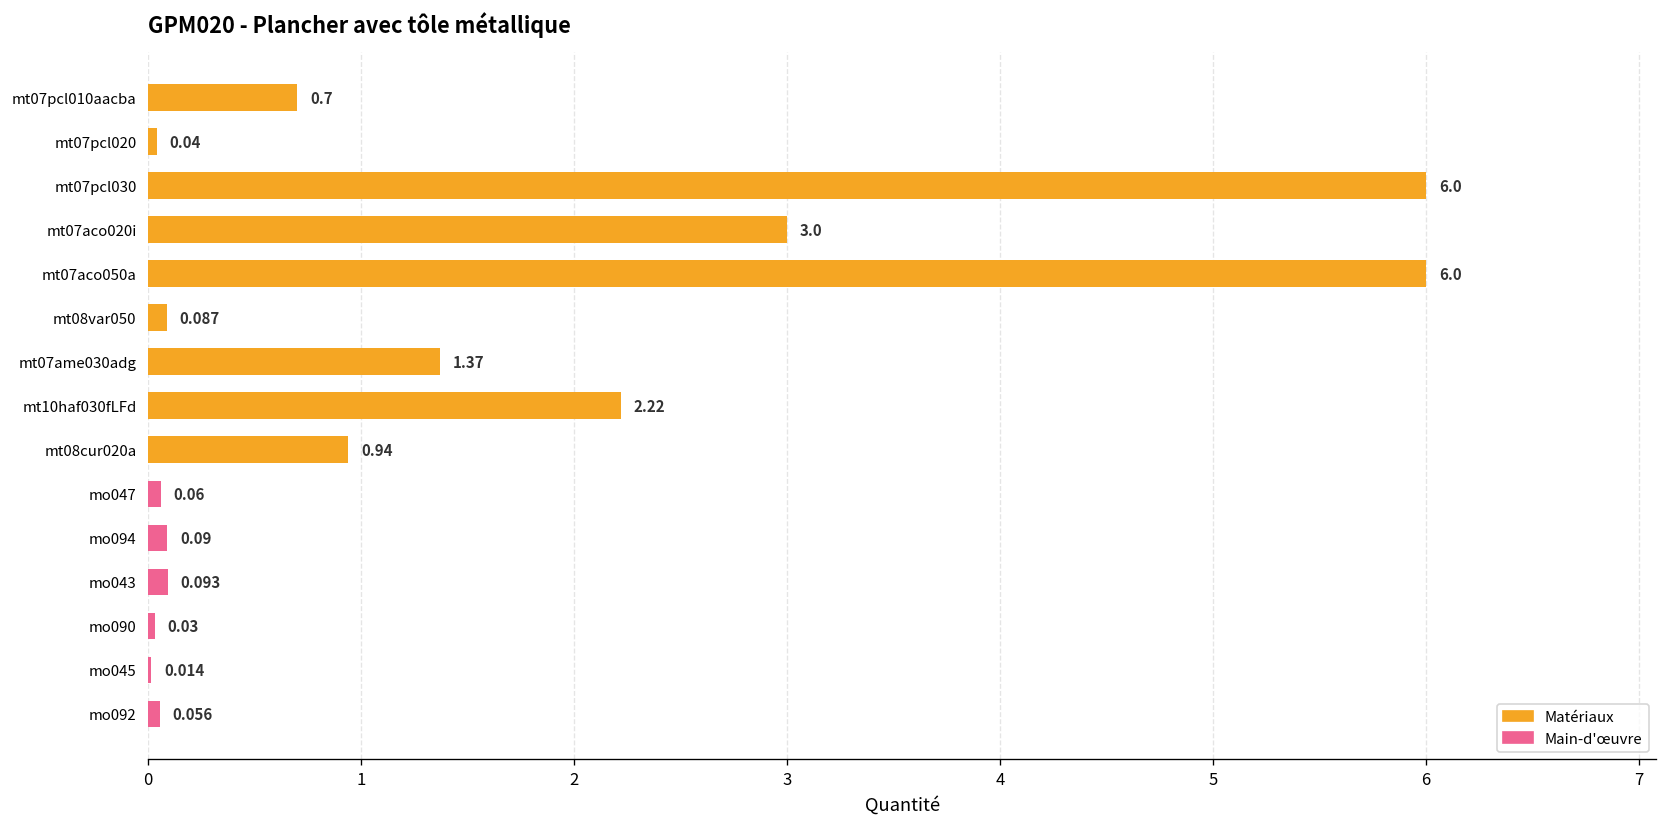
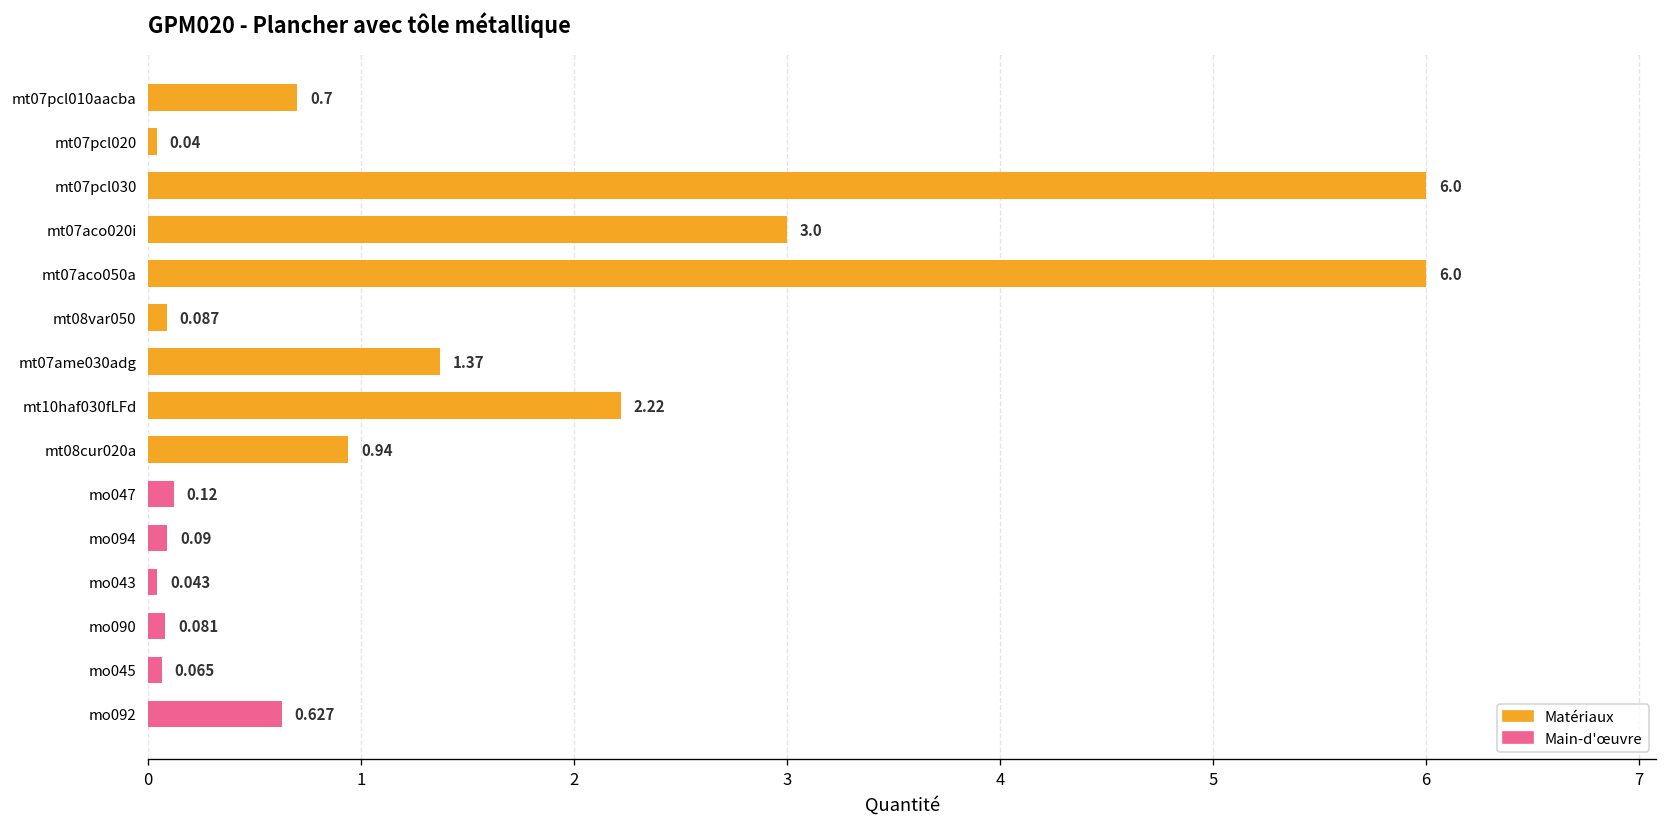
  {
    "mt07pcl010aacba": 0.7,
    "mt07pcl020": 0.04,
    "mt07pcl030": 6.0,
    "mt07aco020i": 3.0,
    "mt07aco050a": 6.0,
    "mt08var050": 0.087,
    "mt07ame030adg": 1.37,
    "mt10haf030fLFd": 2.22,
    "mt08cur020a": 0.94,
-   "mo047": 0.06,
+   "mo047": 0.12,
    "mo094": 0.09,
-   "mo043": 0.093,
-   "mo090": 0.03,
-   "mo045": 0.014,
-   "mo092": 0.056
+   "mo043": 0.043,
+   "mo090": 0.081,
+   "mo045": 0.065,
+   "mo092": 0.627
  }
